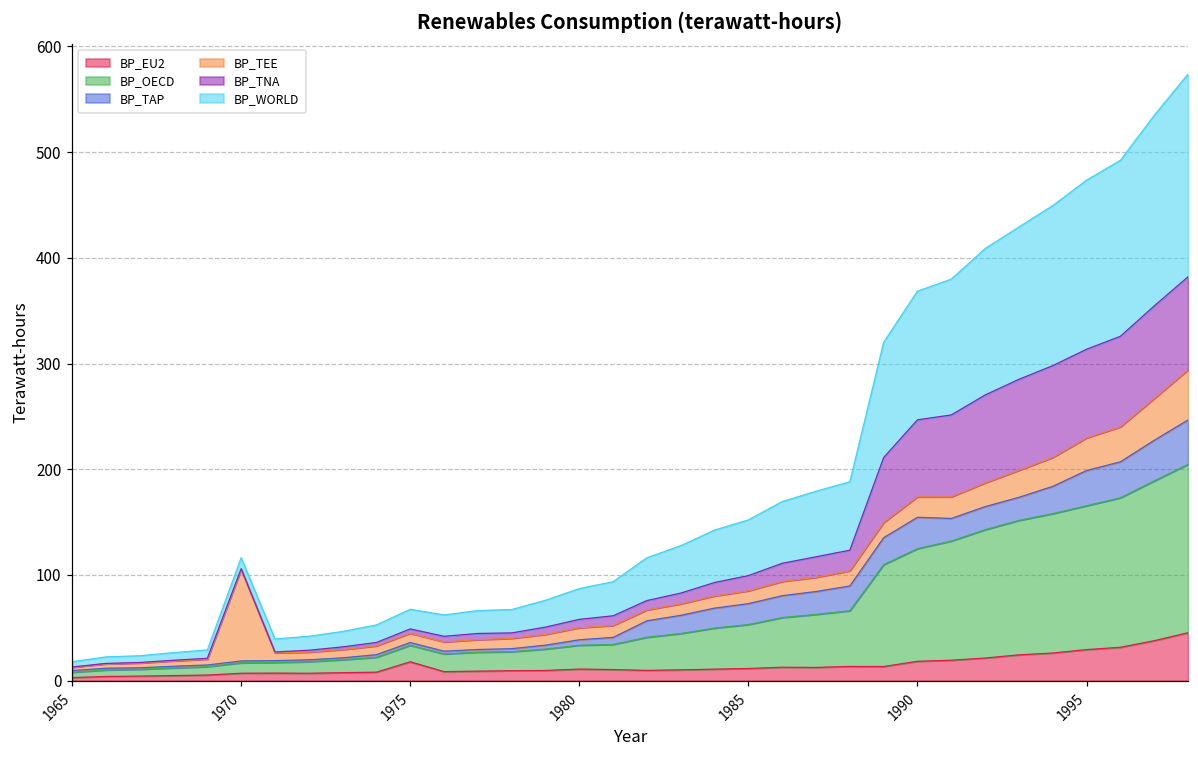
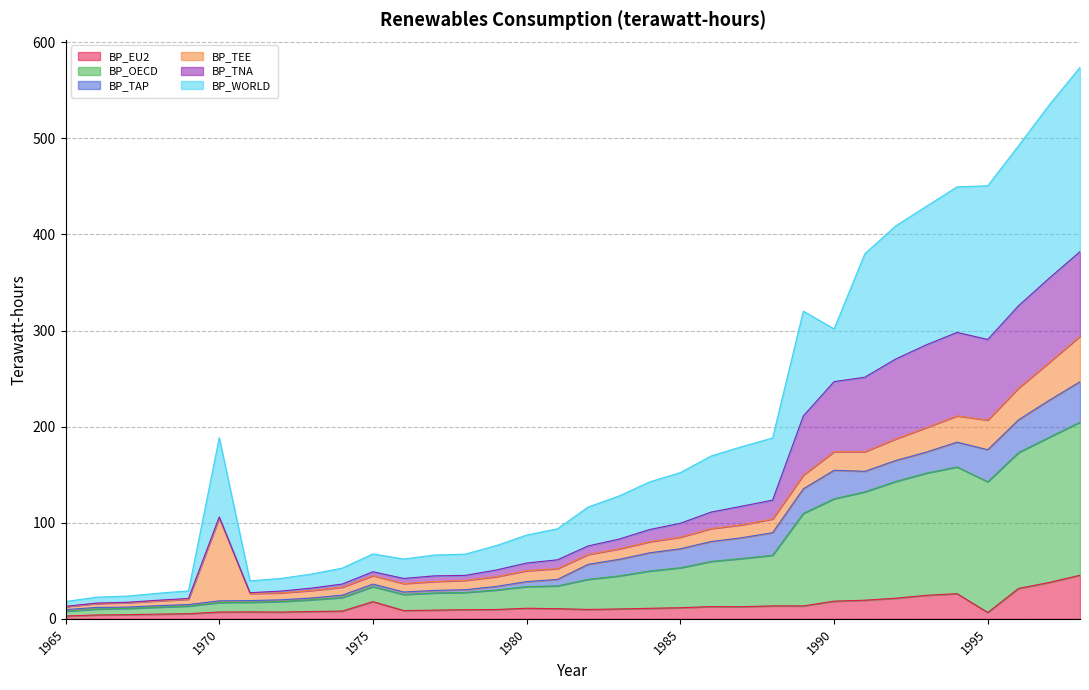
  {
    "BP_EU2": {
      "1965": 0,
      "1970": 10,
      "1975": 20,
      "1980": 10,
      "1985": 10,
      "1990": 20,
-     "1995": 30
+     "1995": 10
    },
    "BP_OECD": {
      "1975": 20,
      "1980": 20,
      "1985": 40,
      "1990": 110,
      "1995": 140
    },
    "BP_TAP": {
      "1975": 0,
      "1980": 10,
      "1985": 20,
      "1990": 30,
      "1995": 30
    },
    "BP_TEE": {
      "1975": 10,
      "1980": 10,
      "1985": 10,
      "1990": 20,
      "1995": 30
    },
    "BP_TNA": {
      "1975": 0,
      "1980": 10,
      "1985": 10,
      "1990": 70,
      "1995": 80
    },
    "BP_WORLD": {
      "1965": 10,
-     "1970": 10,
+     "1970": 80,
      "1975": 20,
      "1980": 30,
      "1985": 50,
-     "1990": 120,
+     "1990": 50,
      "1995": 160
    }
  }
